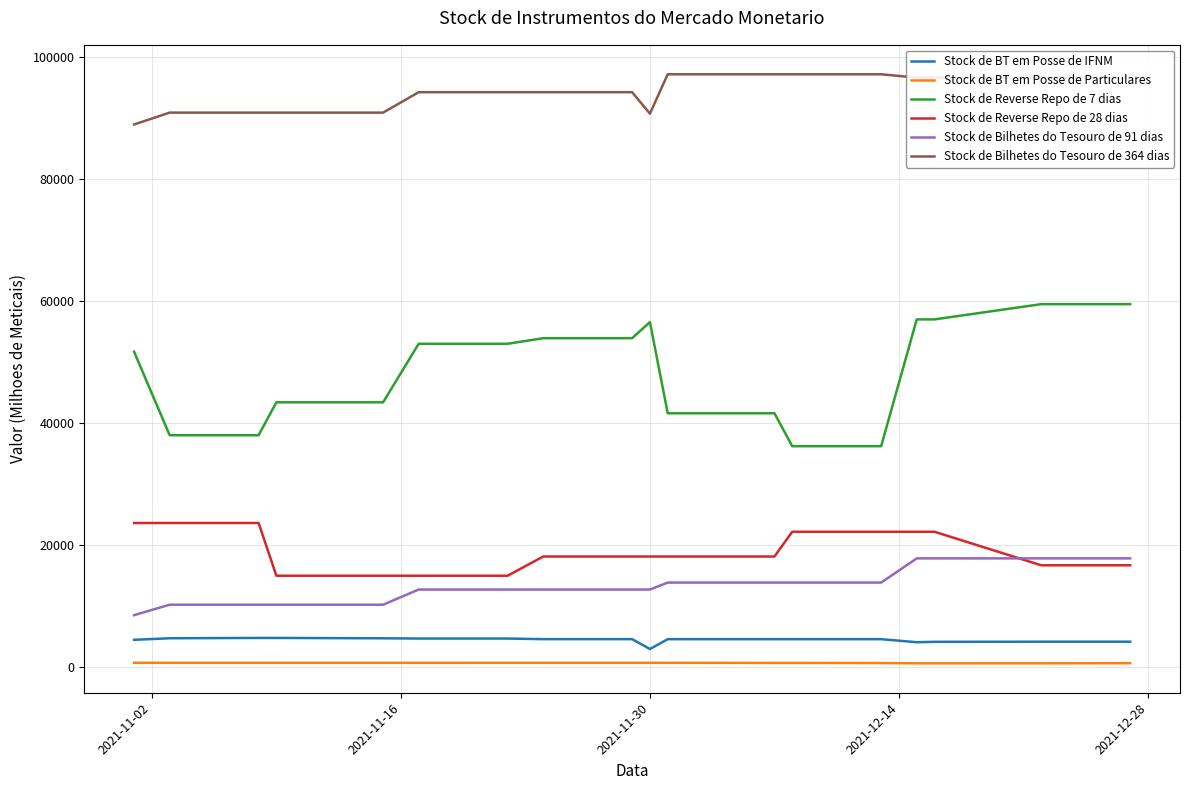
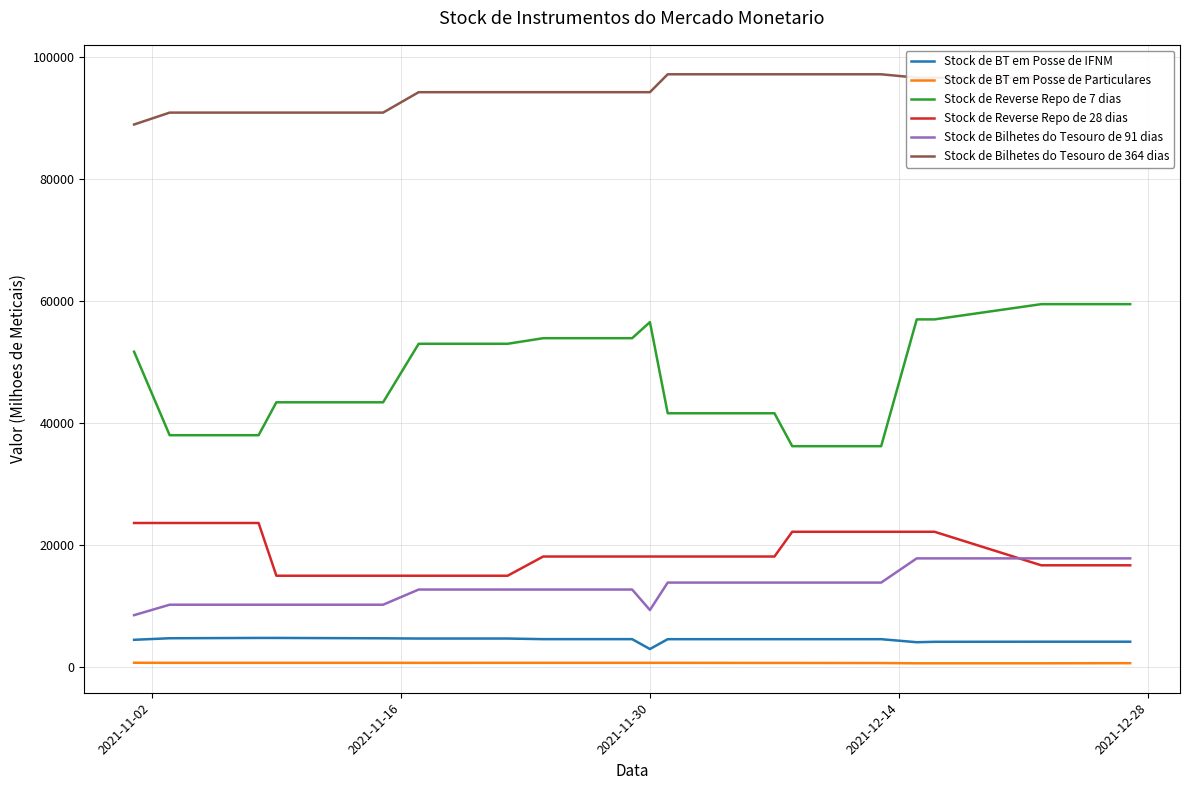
  {
    "Stock de BT em Posse de IFNM": {
      "2021-11-30": 3000
    },
    "Stock de BT em Posse de Particulares": {
      "2021-11-30": 1000
    },
    "Stock de Reverse Repo de 7 dias": {
      "2021-11-30": 57000
    },
    "Stock de Reverse Repo de 28 dias": {
      "2021-11-30": 18000
    },
    "Stock de Bilhetes do Tesouro de 91 dias": {
-     "2021-11-30": 13000
+     "2021-11-30": 9000
    },
    "Stock de Bilhetes do Tesouro de 364 dias": {
-     "2021-11-30": 91000
+     "2021-11-30": 94000
    }
  }
